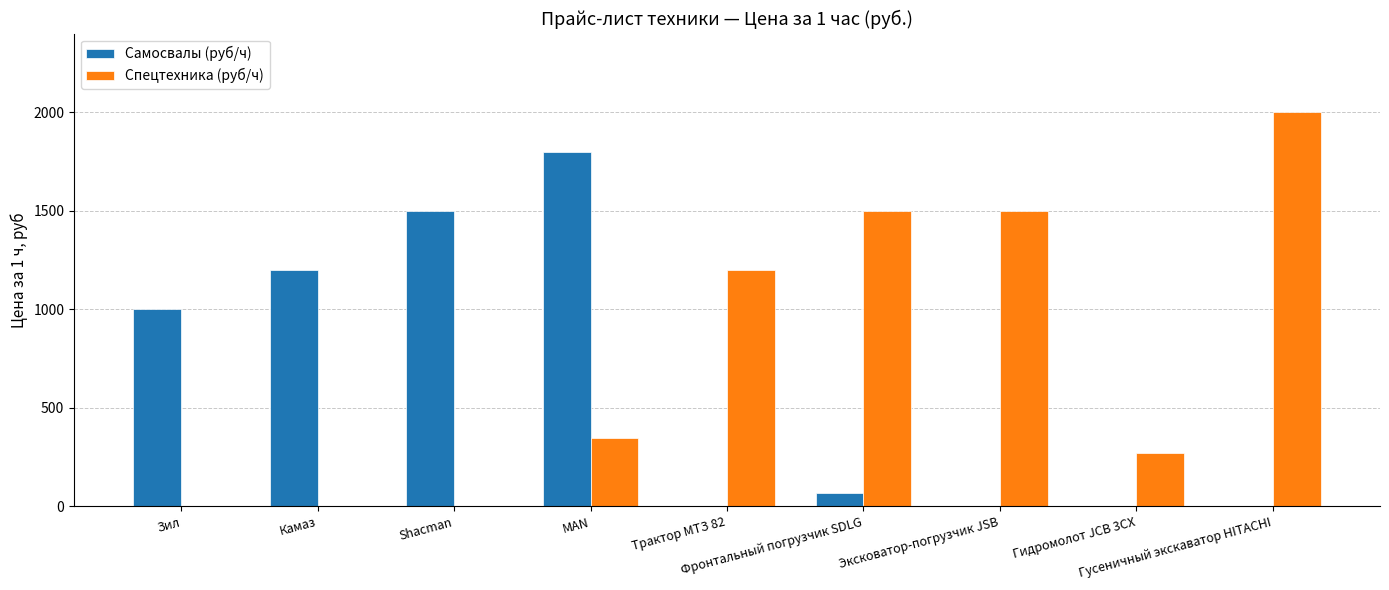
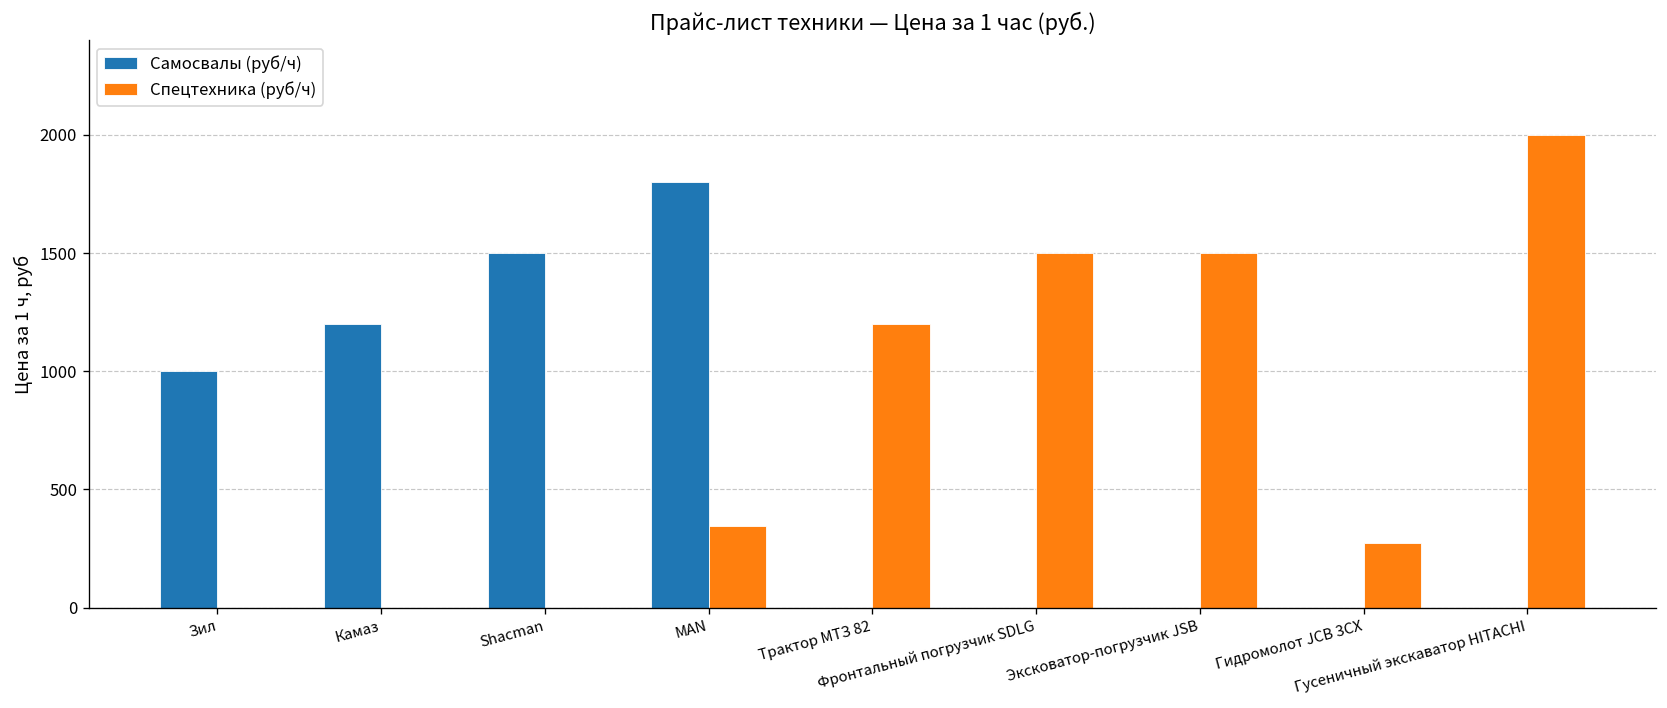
  {
    "Самосвалы (руб/ч)": {
      "Зил": 1000,
      "Камаз": 1200,
      "Shacman": 1500,
      "MAN": 1800,
      "Трактор МТЗ 82": 0,
-     "Фронтальный погрузчик SDLG": 70,
+     "Фронтальный погрузчик SDLG": 0,
      "Эксковатор-погрузчик JSB": 0,
      "Гидромолот JCB 3CX": 0,
      "Гусеничный экскаватор HITACHI": 0
    },
    "Спецтехника (руб/ч)": {
      "Зил": 0,
      "Камаз": 0,
      "Shacman": 0,
      "MAN": 350,
      "Трактор МТЗ 82": 1200,
      "Фронтальный погрузчик SDLG": 1500,
      "Эксковатор-погрузчик JSB": 1500,
      "Гидромолот JCB 3CX": 270,
      "Гусеничный экскаватор HITACHI": 2000
    }
  }
